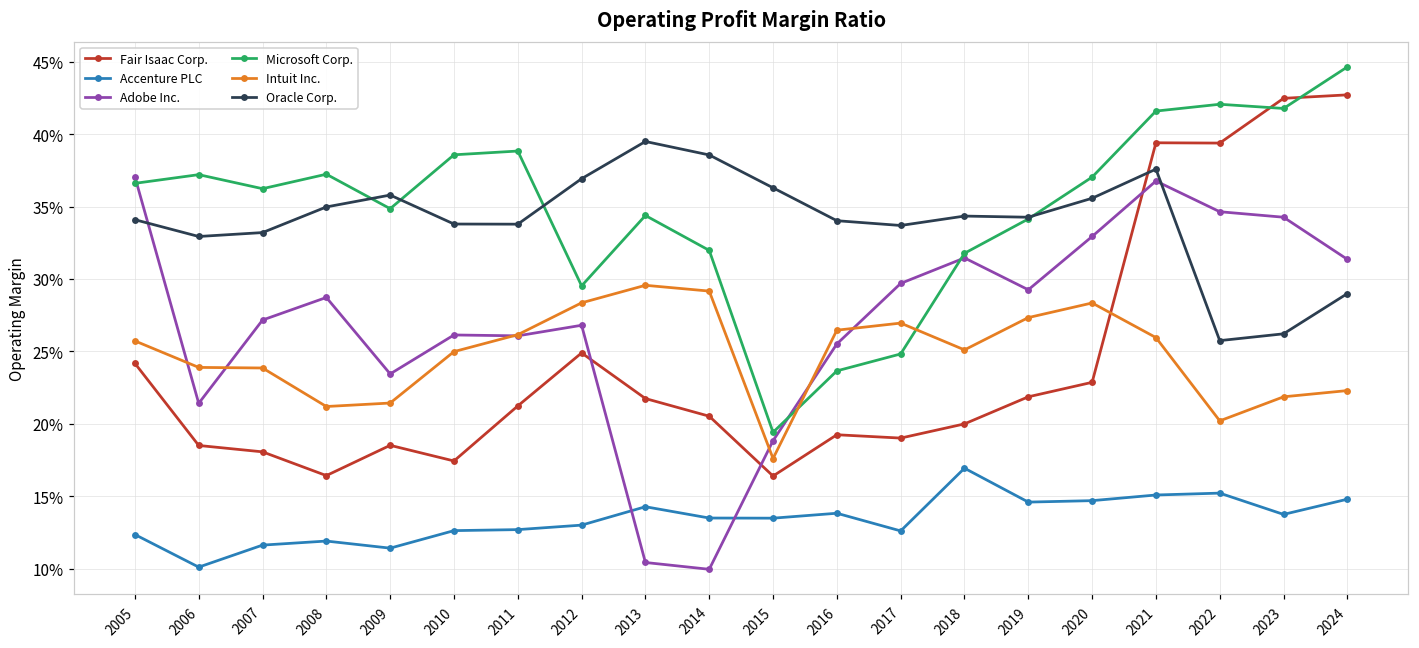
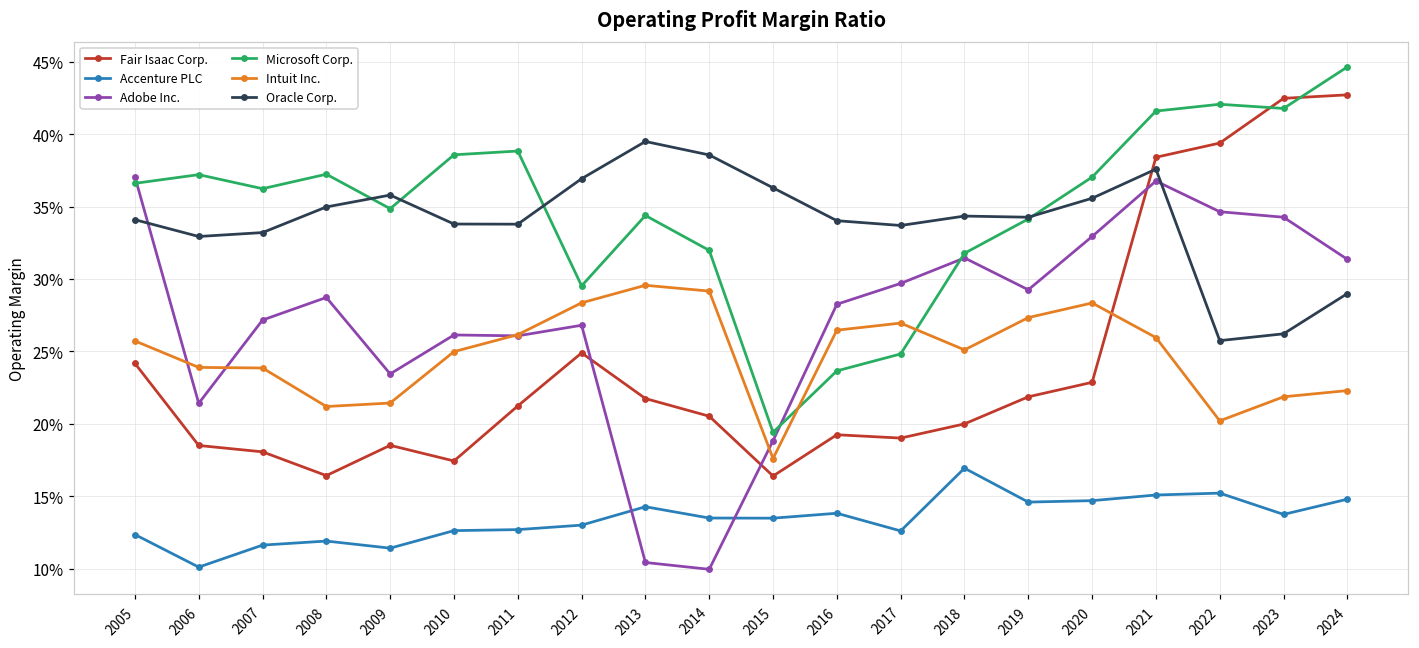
  {
    "Fair Isaac Corp.": {
      "2005": "24.2%",
      "2006": "18.5%",
      "2007": "18.1%",
      "2008": "16.4%",
      "2009": "18.5%",
      "2010": "17.4%",
      "2011": "21.2%",
      "2012": "24.9%",
      "2013": "21.7%",
      "2014": "20.5%",
      "2015": "16.4%",
      "2016": "19.2%",
      "2017": "19.0%",
      "2018": "20.0%",
      "2019": "21.9%",
      "2020": "22.9%",
-     "2021": "39.4%",
+     "2021": "38.4%",
      "2022": "39.4%",
      "2023": "42.5%",
      "2024": "42.7%"
    },
    "Accenture PLC": {
      "2005": "12.4%",
      "2006": "10.1%",
      "2007": "11.6%",
      "2008": "11.9%",
      "2009": "11.4%",
      "2010": "12.6%",
      "2011": "12.7%",
      "2012": "13.0%",
      "2013": "14.3%",
      "2014": "13.5%",
      "2015": "13.5%",
      "2016": "13.8%",
      "2017": "12.6%",
      "2018": "16.9%",
      "2019": "14.6%",
      "2020": "14.7%",
      "2021": "15.1%",
      "2022": "15.2%",
      "2023": "13.7%",
      "2024": "14.8%"
    },
    "Adobe Inc.": {
      "2005": "37.1%",
      "2006": "21.4%",
      "2007": "27.2%",
      "2008": "28.7%",
      "2009": "23.4%",
      "2010": "26.1%",
      "2012": "26.8%",
      "2013": "10.4%",
      "2014": "10.0%",
      "2015": "18.8%",
-     "2016": "25.5%",
+     "2016": "28.2%",
      "2017": "29.7%",
      "2018": "31.5%",
      "2019": "29.3%",
      "2020": "32.9%",
      "2021": "36.8%",
      "2022": "34.6%",
      "2023": "34.3%",
      "2024": "31.4%"
    },
    "Microsoft Corp.": {
      "2005": "36.6%",
      "2006": "37.2%",
      "2007": "36.2%",
      "2008": "37.2%",
      "2009": "34.8%",
      "2010": "38.6%",
      "2011": "38.8%",
      "2012": "29.5%",
      "2013": "34.4%",
      "2014": "32.0%",
      "2015": "19.4%",
      "2016": "23.7%",
      "2017": "24.8%",
      "2018": "31.8%",
      "2020": "37.0%",
      "2021": "41.6%",
      "2022": "42.1%",
      "2023": "41.8%",
      "2024": "44.6%"
    },
    "Intuit Inc.": {
      "2005": "25.7%",
      "2006": "23.9%",
      "2007": "23.8%",
      "2008": "21.2%",
      "2009": "21.4%",
      "2010": "25.0%",
      "2012": "28.3%",
      "2013": "29.6%",
      "2014": "29.2%",
      "2015": "17.6%",
      "2016": "26.5%",
      "2017": "27.0%",
      "2018": "25.1%",
      "2019": "27.3%",
      "2020": "28.3%",
      "2021": "26.0%",
      "2022": "20.2%",
      "2023": "21.9%",
      "2024": "22.3%"
    },
    "Oracle Corp.": {
      "2005": "34.1%",
      "2006": "32.9%",
      "2007": "33.2%",
      "2008": "35.0%",
      "2009": "35.8%",
      "2010": "33.8%",
      "2011": "33.8%",
      "2012": "36.9%",
      "2013": "39.5%",
      "2014": "38.6%",
      "2015": "36.3%",
      "2016": "34.0%",
      "2017": "33.7%",
      "2018": "34.3%",
      "2020": "35.6%",
      "2021": "37.6%",
      "2022": "25.7%",
      "2023": "26.2%",
      "2024": "29.0%"
    }
  }
